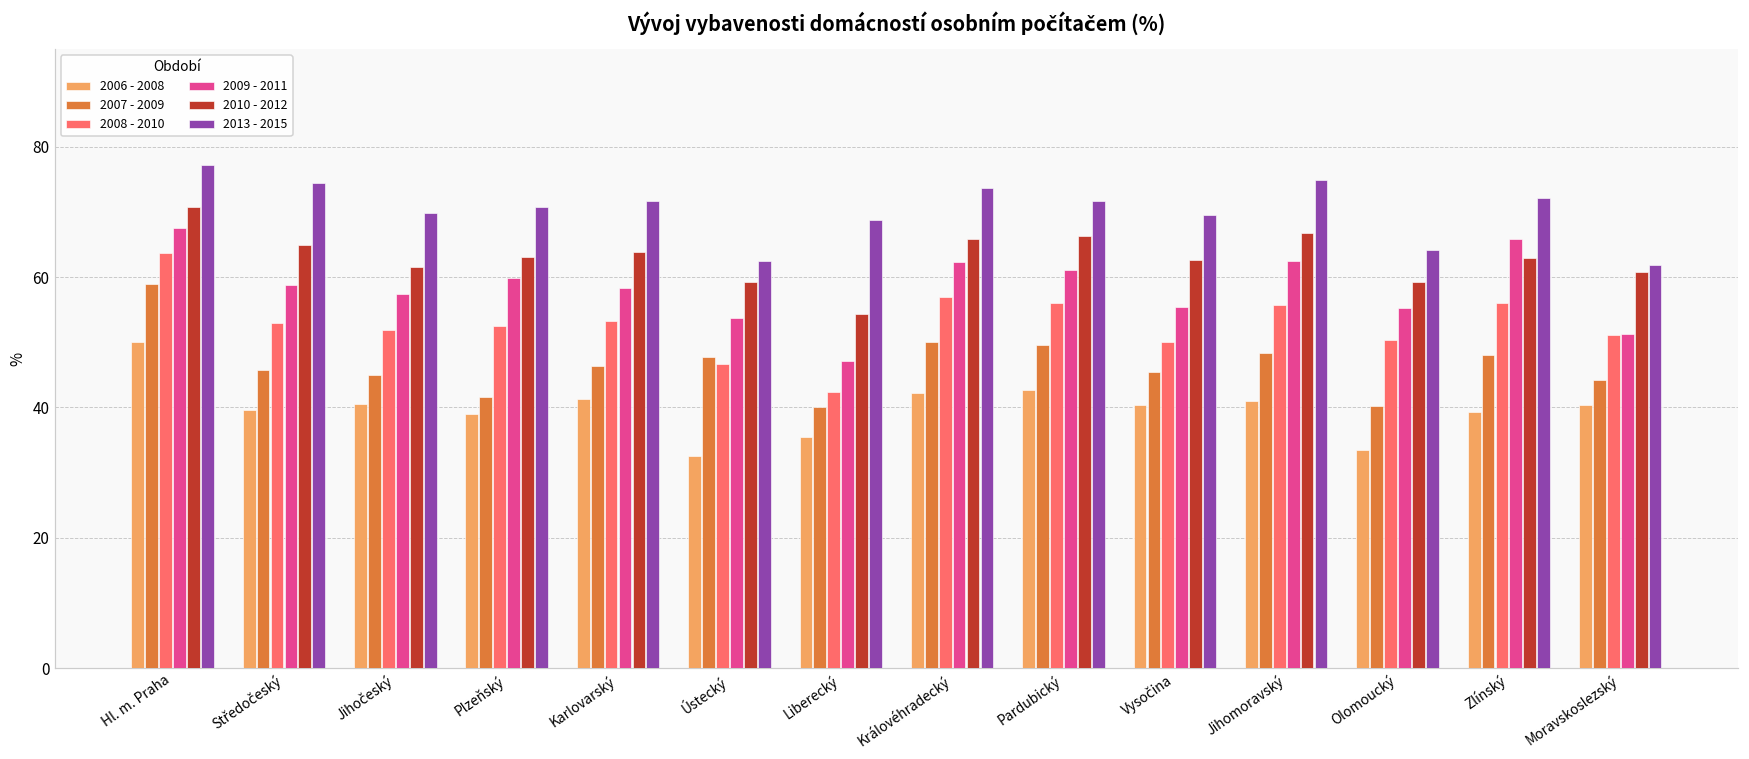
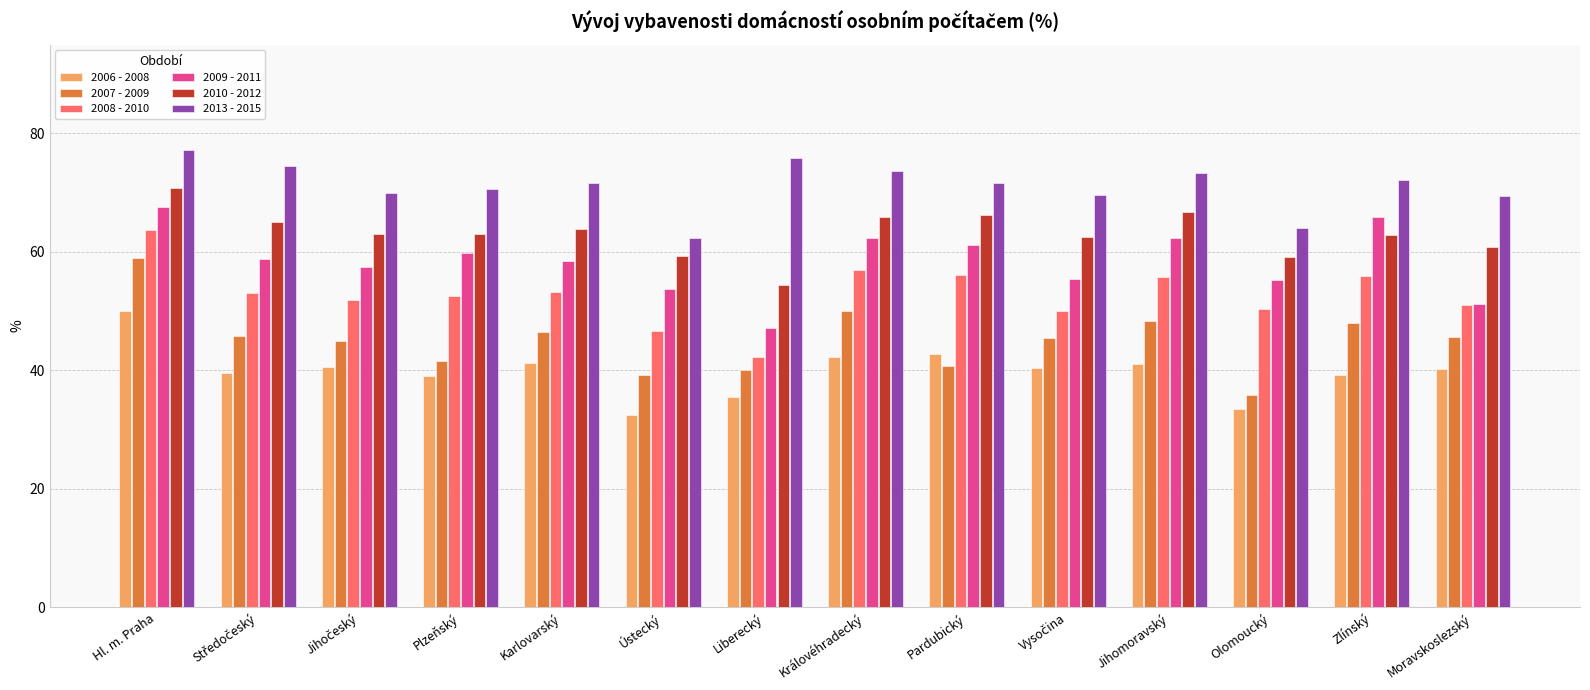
  {
    "2007 - 2009": {
      "Hl. m. Praha": 59,
      "Středočeský": 46,
      "Jihočeský": 45,
      "Plzeňský": 42,
      "Karlovarský": 46,
-     "Ústecký": 48,
+     "Ústecký": 39,
      "Liberecký": 40,
      "Královéhradecký": 50,
-     "Pardubický": 50,
+     "Pardubický": 41,
      "Vysočina": 46,
      "Jihomoravský": 48,
-     "Olomoucký": 40,
+     "Olomoucký": 36,
      "Zlínský": 48,
-     "Moravskoslezský": 44
+     "Moravskoslezský": 46
    },
    "2009 - 2011": {
      "Hl. m. Praha": 68,
      "Středočeský": 59,
      "Jihočeský": 57,
      "Plzeňský": 60,
      "Karlovarský": 58,
      "Ústecký": 54,
      "Liberecký": 47,
      "Královéhradecký": 62,
      "Pardubický": 61,
      "Vysočina": 55,
      "Jihomoravský": 62,
      "Olomoucký": 55,
      "Zlínský": 66,
      "Moravskoslezský": 51
    },
    "2010 - 2012": {
      "Hl. m. Praha": 71,
      "Středočeský": 65,
-     "Jihočeský": 62,
+     "Jihočeský": 63,
      "Plzeňský": 63,
      "Karlovarský": 64,
      "Ústecký": 59,
      "Liberecký": 54,
      "Královéhradecký": 66,
      "Pardubický": 66,
      "Vysočina": 63,
      "Jihomoravský": 67,
      "Olomoucký": 59,
      "Zlínský": 63,
      "Moravskoslezský": 61
    },
    "2013 - 2015": {
      "Hl. m. Praha": 77,
      "Středočeský": 75,
      "Jihočeský": 70,
      "Plzeňský": 71,
      "Karlovarský": 72,
      "Ústecký": 62,
-     "Liberecký": 69,
+     "Liberecký": 76,
      "Královéhradecký": 74,
      "Pardubický": 72,
      "Vysočina": 70,
-     "Jihomoravský": 75,
+     "Jihomoravský": 73,
      "Olomoucký": 64,
      "Zlínský": 72,
-     "Moravskoslezský": 62
+     "Moravskoslezský": 69
    }
  }
